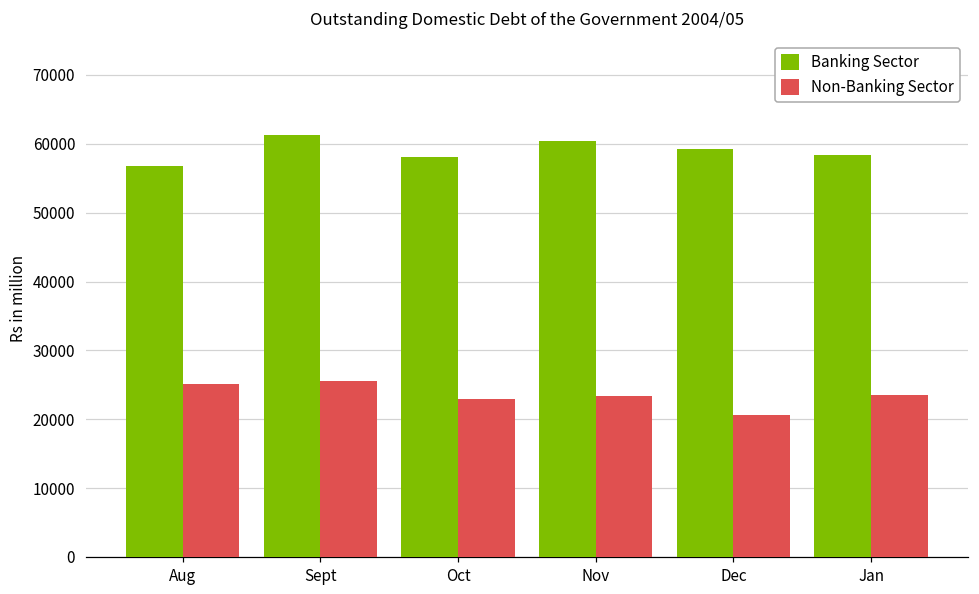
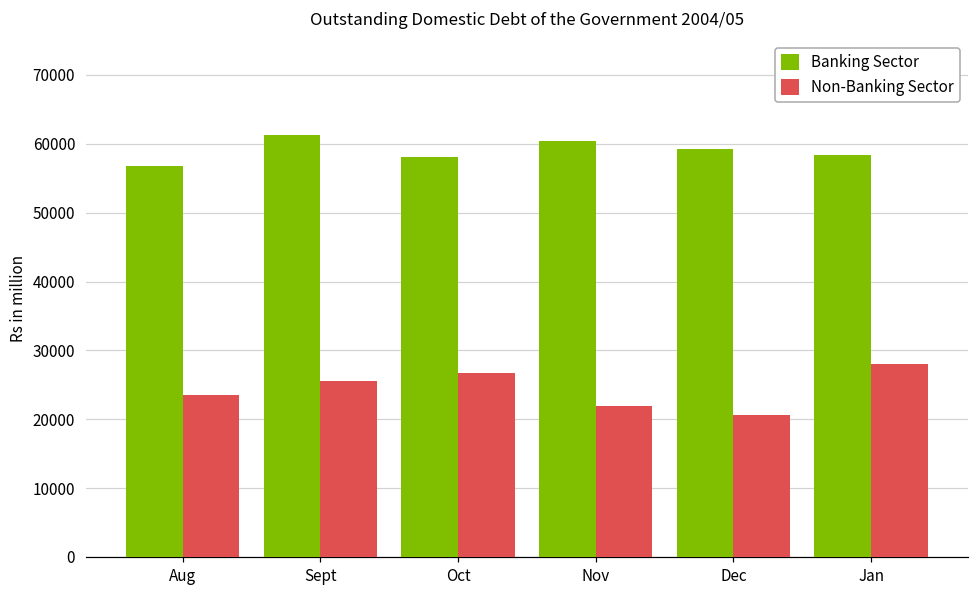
  {
    "Banking Sector": {
      "Aug": 57000,
      "Sept": 61000,
      "Oct": 58000,
      "Nov": 60000,
      "Dec": 59000,
      "Jan": 58000
    },
    "Non-Banking Sector": {
-     "Aug": 25000,
+     "Aug": 23000,
      "Sept": 26000,
-     "Oct": 23000,
-     "Nov": 23000,
+     "Oct": 27000,
+     "Nov": 22000,
      "Dec": 21000,
-     "Jan": 24000
+     "Jan": 28000
    }
  }
